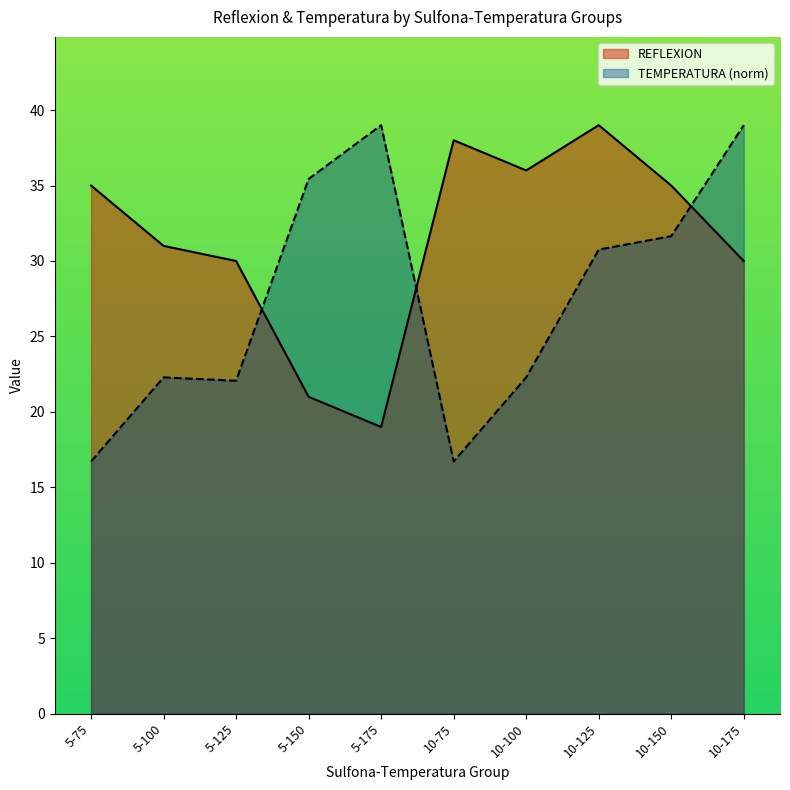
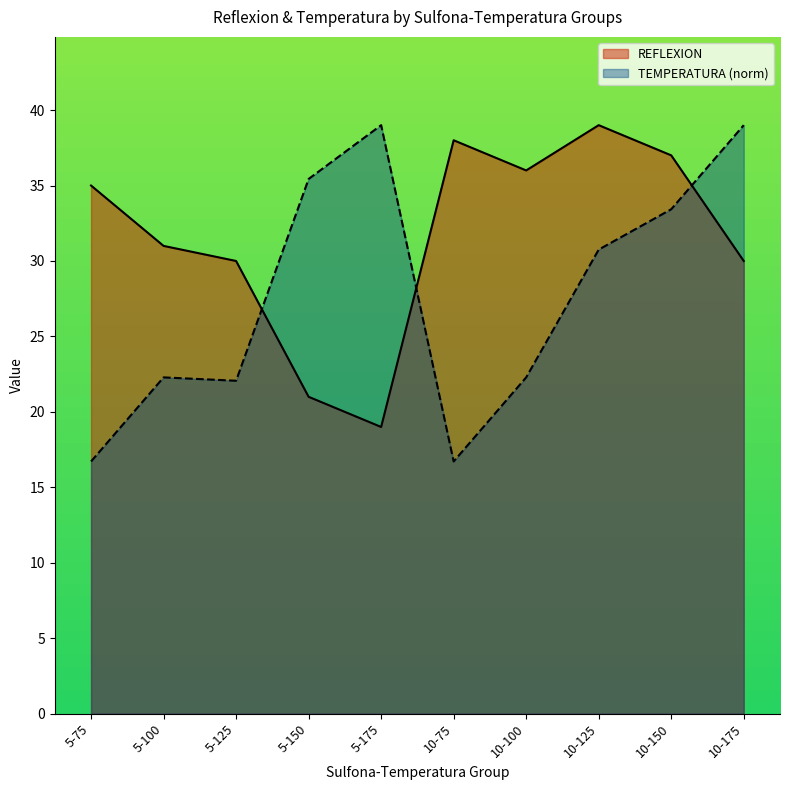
  {
    "REFLEXION": {
      "5-75": 35,
      "5-100": 31,
      "5-125": 30,
      "5-150": 21,
      "5-175": 19,
      "10-75": 38,
      "10-100": 36,
      "10-125": 39,
-     "10-150": 35,
+     "10-150": 37,
      "10-175": 30
    },
    "TEMPERATURA (norm)": {
      "5-75": 16.7,
      "5-100": 22.3,
      "5-125": 22.1,
      "5-150": 35.4,
      "5-175": 39.0,
      "10-75": 16.7,
      "10-100": 22.3,
      "10-125": 30.8,
-     "10-150": 31.6,
+     "10-150": 33.4,
      "10-175": 39.0
    }
  }
